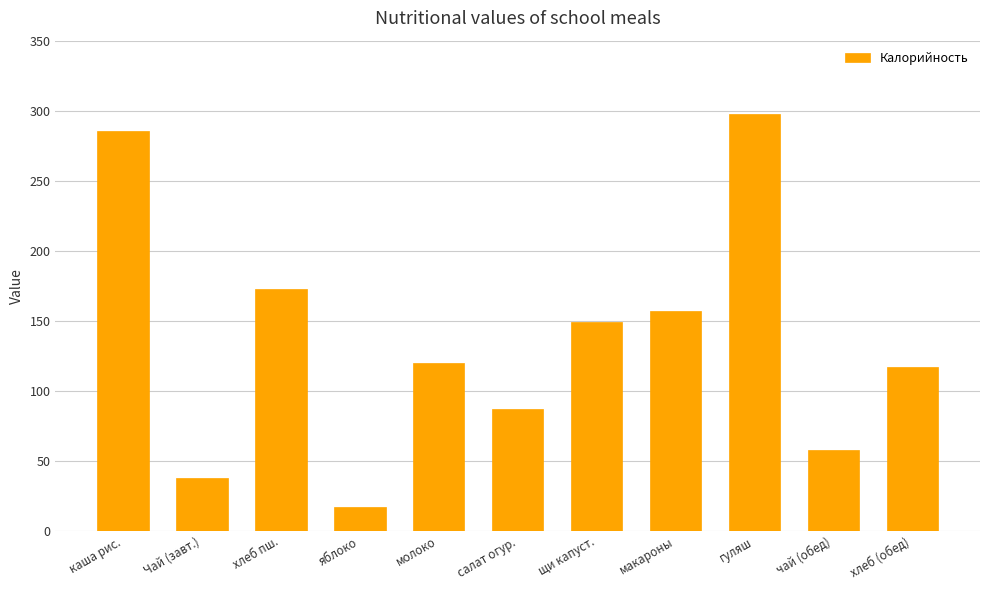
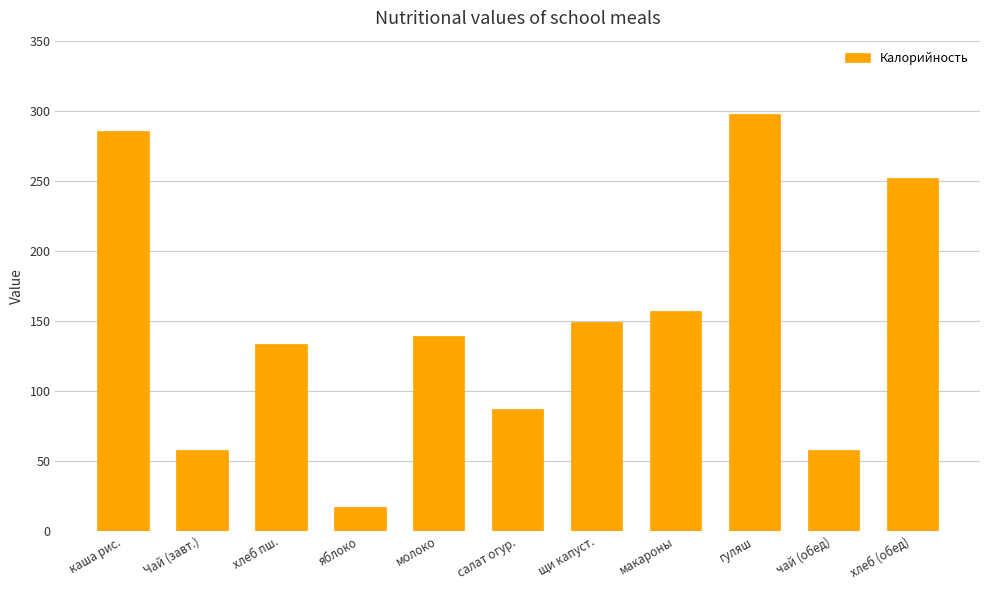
  {
    "каша рис.": 286,
-   "Чай (завт.)": 38,
-   "хлеб пш.": 173,
+   "Чай (завт.)": 58,
+   "хлеб пш.": 134,
    "яблоко": 17,
-   "молоко": 120,
+   "молоко": 139,
    "салат огур.": 87,
    "щи капуст.": 149,
    "макароны": 157,
    "гуляш": 298,
    "чай (обед)": 58,
-   "хлеб (обед)": 117
+   "хлеб (обед)": 252
  }
